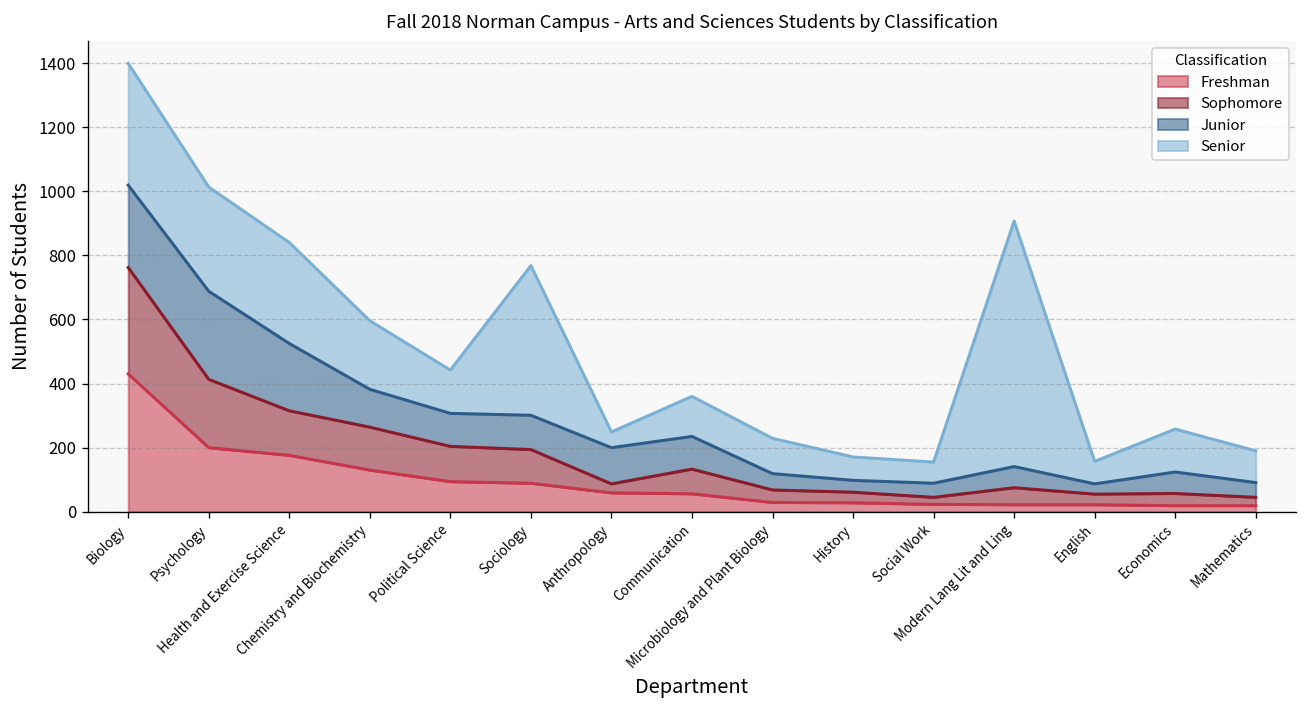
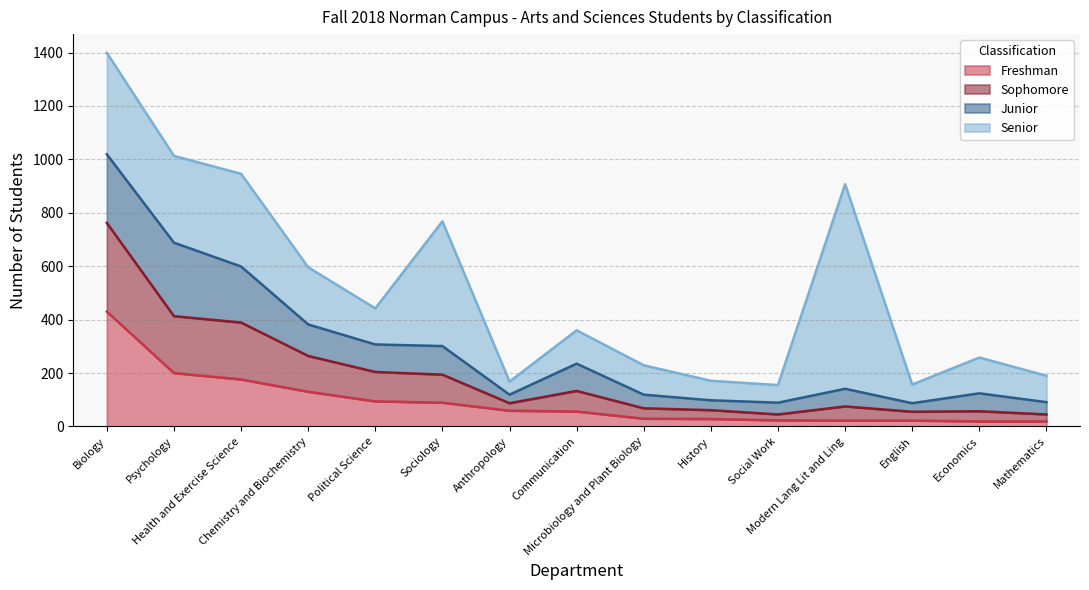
  {
    "Freshman": {
      "Biology": 430,
      "Psychology": 200,
      "Health and Exercise Science": 180,
      "Chemistry and Biochemistry": 130,
      "Political Science": 90,
      "Sociology": 90,
      "Anthropology": 60,
      "Communication": 60,
      "Microbiology and Plant Biology": 30,
      "History": 30,
      "Social Work": 20,
      "Modern Lang Lit and Ling": 20,
      "English": 20,
      "Economics": 20,
      "Mathematics": 20
    },
    "Sophomore": {
      "Biology": 330,
      "Psychology": 210,
-     "Health and Exercise Science": 140,
+     "Health and Exercise Science": 210,
      "Chemistry and Biochemistry": 130,
      "Political Science": 110,
      "Sociology": 110,
      "Anthropology": 30,
      "Communication": 80,
      "Microbiology and Plant Biology": 40,
      "History": 30,
      "Social Work": 20,
      "Modern Lang Lit and Ling": 50,
      "English": 30,
      "Economics": 40,
      "Mathematics": 30
    },
    "Junior": {
      "Biology": 260,
      "Psychology": 280,
      "Health and Exercise Science": 210,
      "Chemistry and Biochemistry": 120,
      "Political Science": 100,
      "Sociology": 110,
-     "Anthropology": 110,
+     "Anthropology": 30,
      "Communication": 100,
      "Microbiology and Plant Biology": 50,
      "History": 40,
      "Social Work": 40,
      "Modern Lang Lit and Ling": 70,
      "English": 30,
      "Economics": 70,
      "Mathematics": 50
    },
    "Senior": {
      "Biology": 380,
      "Psychology": 330,
-     "Health and Exercise Science": 320,
+     "Health and Exercise Science": 350,
      "Chemistry and Biochemistry": 210,
      "Political Science": 140,
      "Sociology": 470,
      "Anthropology": 50,
      "Communication": 130,
      "Microbiology and Plant Biology": 110,
      "History": 70,
      "Social Work": 70,
      "Modern Lang Lit and Ling": 770,
      "English": 70,
      "Economics": 130,
      "Mathematics": 100
    }
  }
